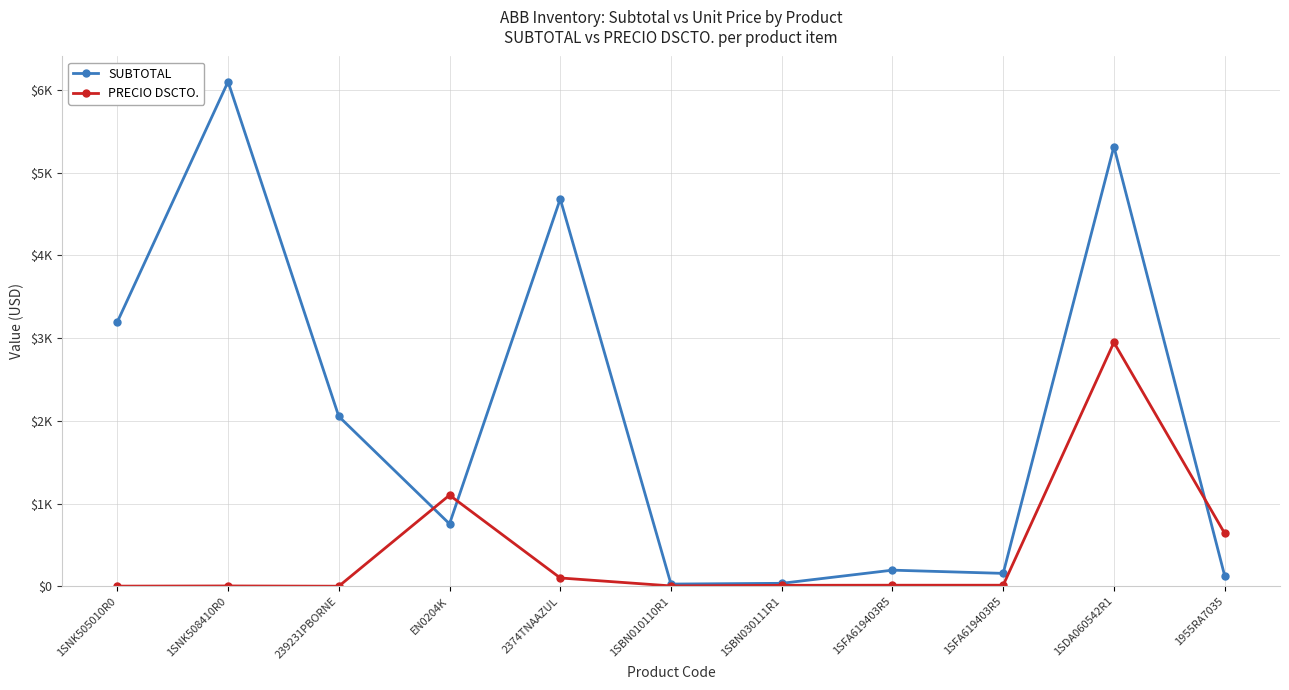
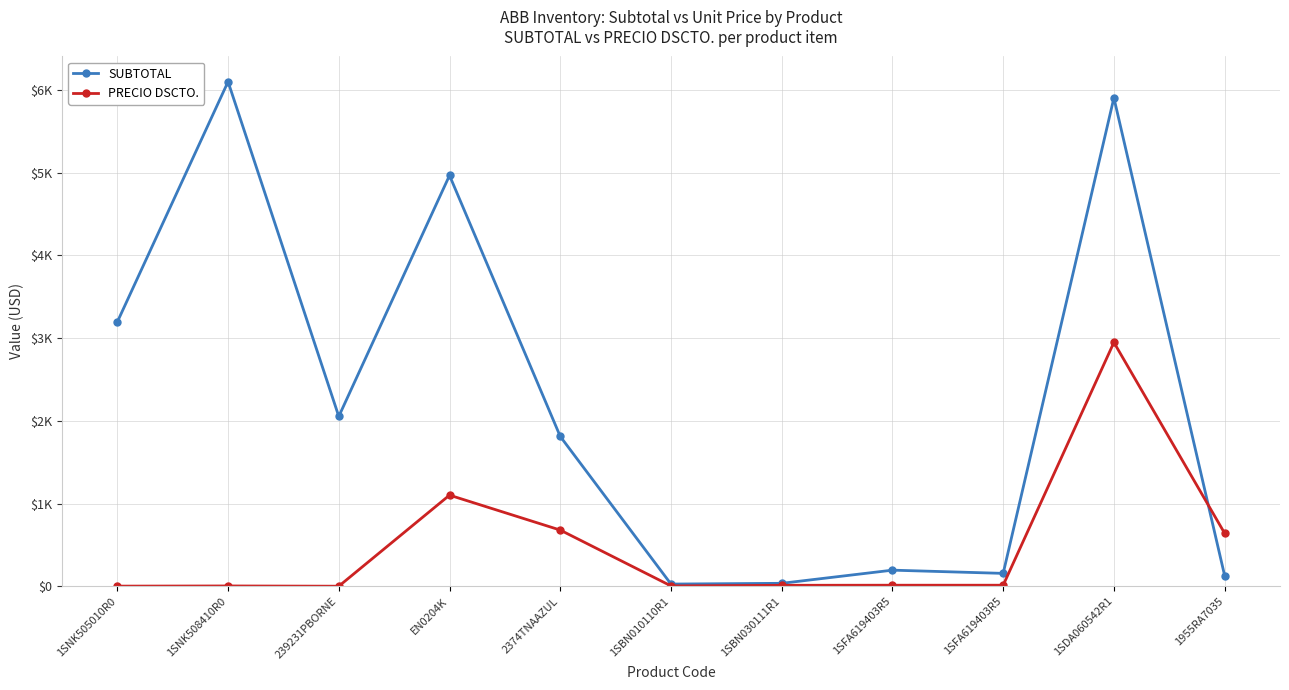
  {
    "SUBTOTAL": {
      "1SNK505010R0": "$3200",
      "1SNK508410R0": "$6100",
      "239231PBORNE": "$2100",
-     "EN0204K": "$800",
-     "2374TNAAZUL": "$4700",
-     "1SDA060542R1": "$5300",
+     "EN0204K": "$5000",
+     "2374TNAAZUL": "$1800",
+     "1SDA060542R1": "$5900",
      "1955RA7035": "$100"
    },
    "PRECIO DSCTO.": {
      "1SNK505010R0": "$0",
      "1SNK508410R0": "$0",
      "239231PBORNE": "$0",
      "EN0204K": "$1100",
-     "2374TNAAZUL": "$100",
+     "2374TNAAZUL": "$700",
      "1SDA060542R1": "$2900",
      "1955RA7035": "$600"
    }
  }
